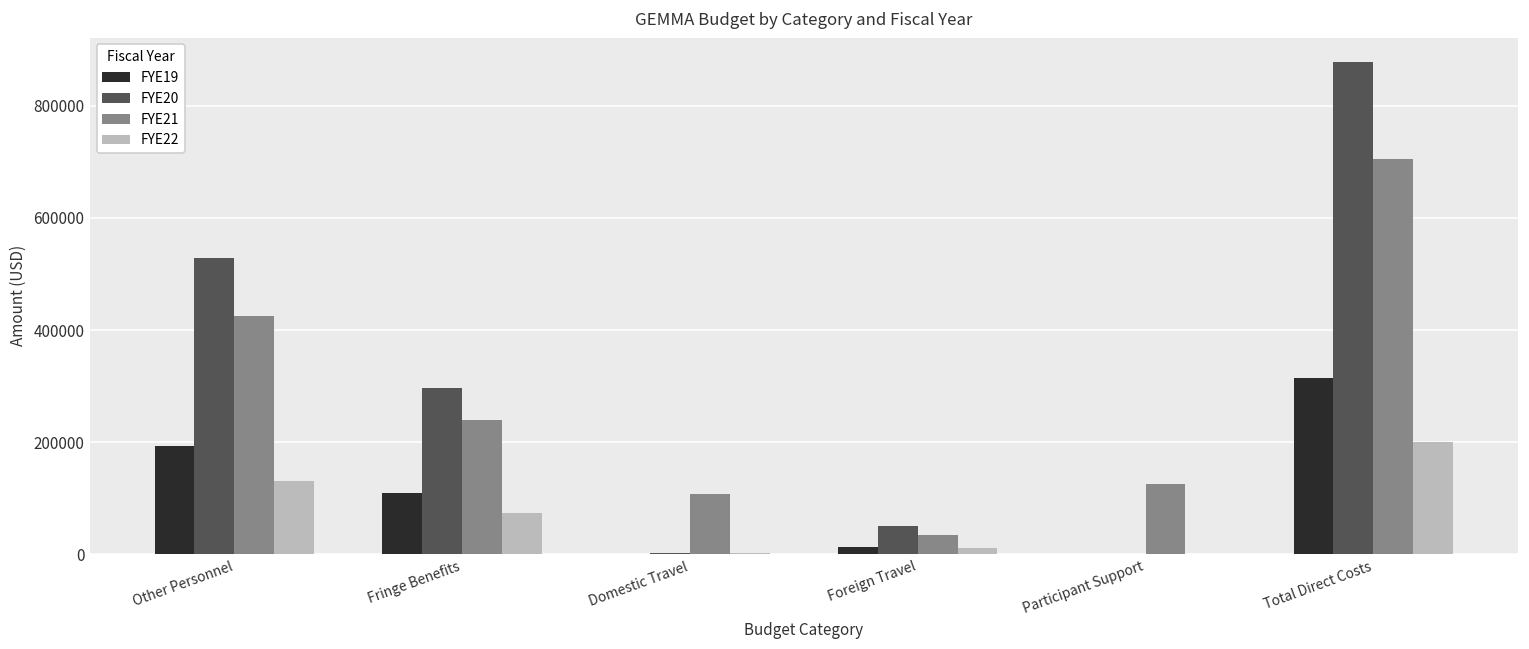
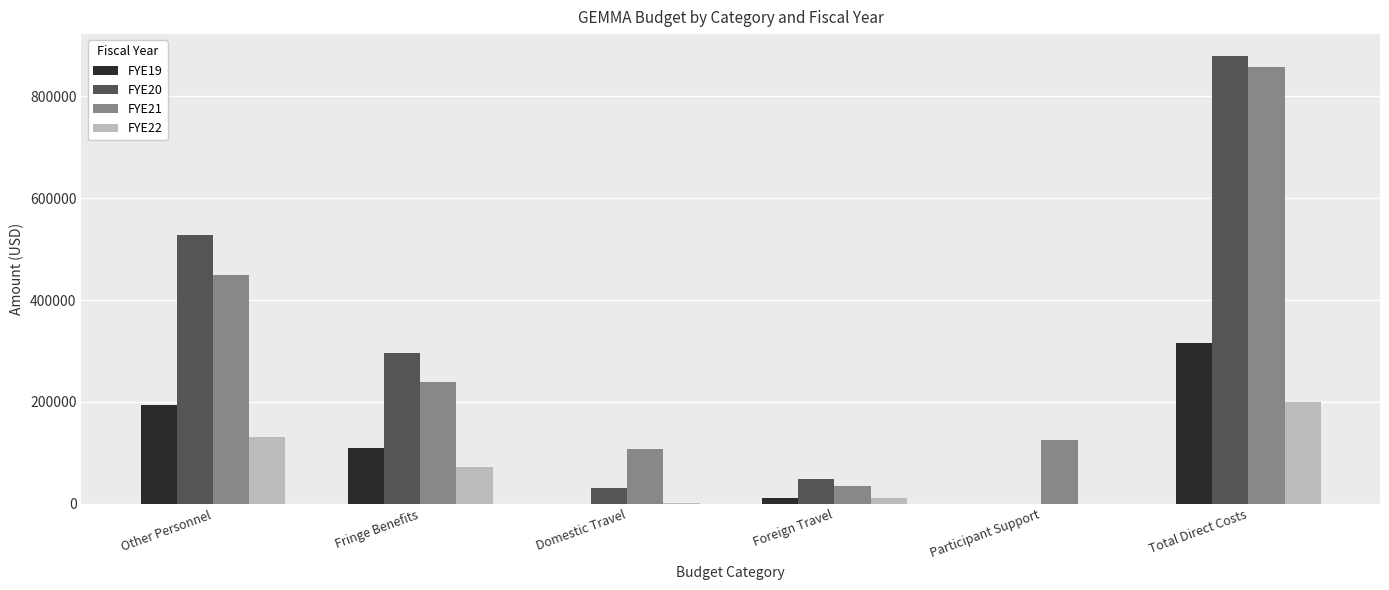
  {
    "FYE19": {
      "Other Personnel": 190000,
      "Fringe Benefits": 110000,
      "Domestic Travel": 0,
      "Foreign Travel": 10000,
      "Participant Support": 0,
      "Total Direct Costs": 320000
    },
    "FYE20": {
      "Other Personnel": 530000,
      "Fringe Benefits": 300000,
-     "Domestic Travel": 0,
+     "Domestic Travel": 30000,
      "Foreign Travel": 50000,
      "Participant Support": 0,
      "Total Direct Costs": 880000
    },
    "FYE21": {
-     "Other Personnel": 430000,
+     "Other Personnel": 450000,
      "Fringe Benefits": 240000,
      "Domestic Travel": 110000,
      "Foreign Travel": 40000,
      "Participant Support": 130000,
-     "Total Direct Costs": 710000
+     "Total Direct Costs": 860000
    },
    "FYE22": {
      "Other Personnel": 130000,
      "Fringe Benefits": 70000,
      "Foreign Travel": 10000,
      "Participant Support": 0,
      "Total Direct Costs": 200000
    }
  }
